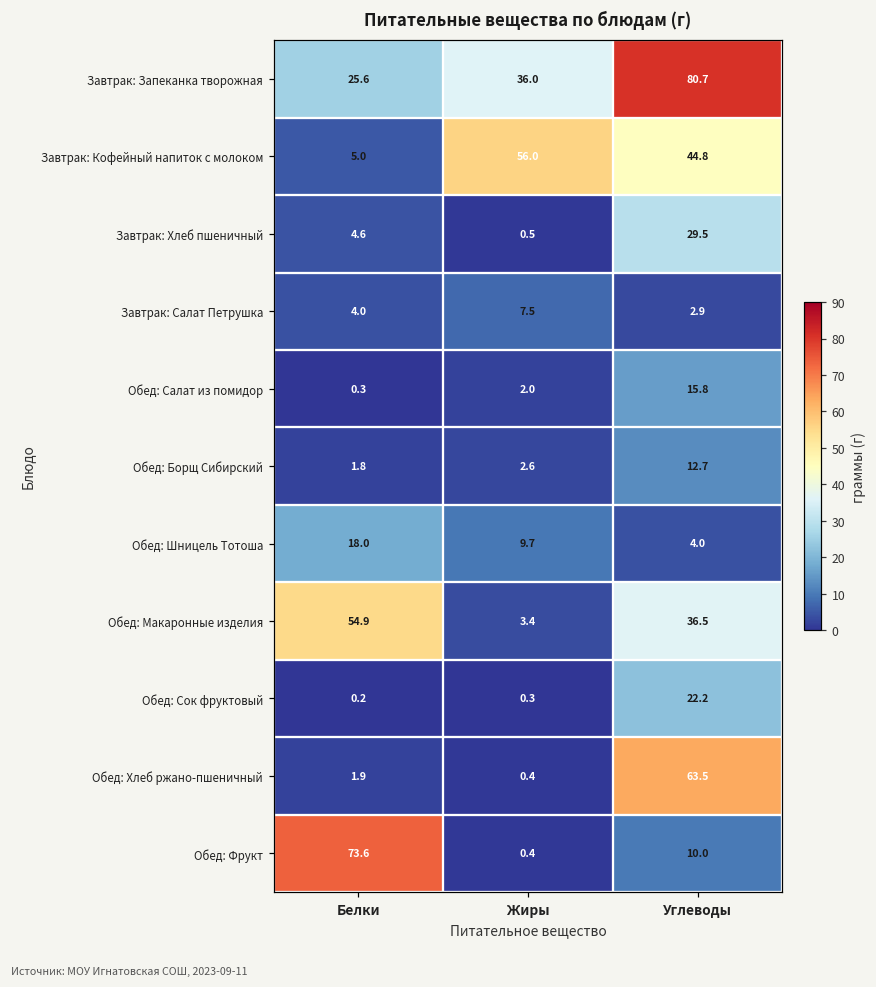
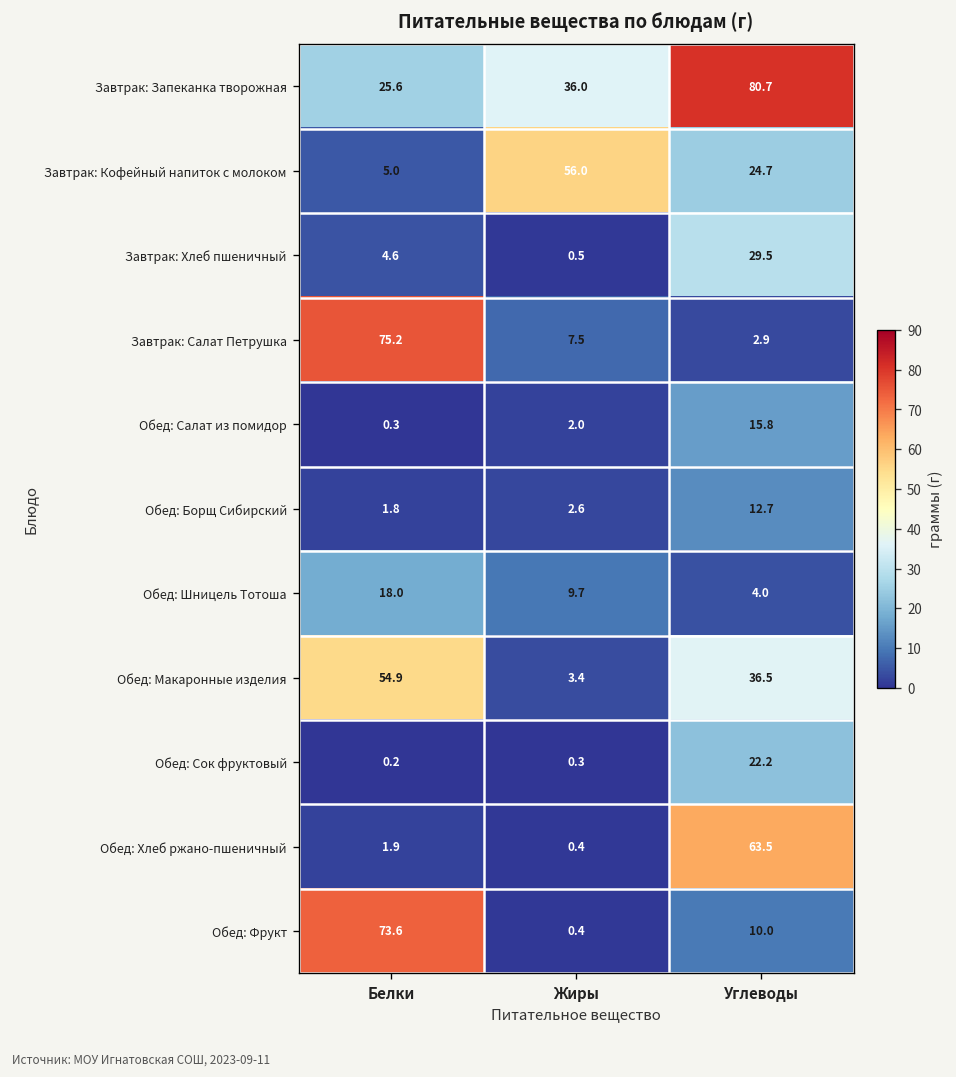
  {
    "Завтрак: Запеканка творожная": {
      "Белки": 25.6,
      "Жиры": 36.0,
      "Углеводы": 80.7
    },
    "Завтрак: Кофейный напиток с молоком": {
      "Белки": 5.0,
      "Жиры": 56.0,
-     "Углеводы": 44.8
+     "Углеводы": 24.7
    },
    "Завтрак: Хлеб пшеничный": {
      "Белки": 4.6,
      "Жиры": 0.5,
      "Углеводы": 29.5
    },
    "Завтрак: Салат Петрушка": {
-     "Белки": 4.0,
+     "Белки": 75.2,
      "Жиры": 7.5,
      "Углеводы": 2.9
    },
    "Обед: Салат из помидор": {
      "Белки": 0.3,
      "Жиры": 2.0,
      "Углеводы": 15.8
    },
    "Обед: Борщ Сибирский": {
      "Белки": 1.8,
      "Жиры": 2.6,
      "Углеводы": 12.7
    },
    "Обед: Шницель Тотоша": {
      "Белки": 18.0,
      "Жиры": 9.7,
      "Углеводы": 4.0
    },
    "Обед: Макаронные изделия": {
      "Белки": 54.9,
      "Жиры": 3.4,
      "Углеводы": 36.5
    },
    "Обед: Сок фруктовый": {
      "Белки": 0.2,
      "Жиры": 0.3,
      "Углеводы": 22.2
    },
    "Обед: Хлеб ржано-пшеничный": {
      "Белки": 1.9,
      "Жиры": 0.4,
      "Углеводы": 63.5
    },
    "Обед: Фрукт": {
      "Белки": 73.6,
      "Жиры": 0.4,
      "Углеводы": 10.0
    }
  }
